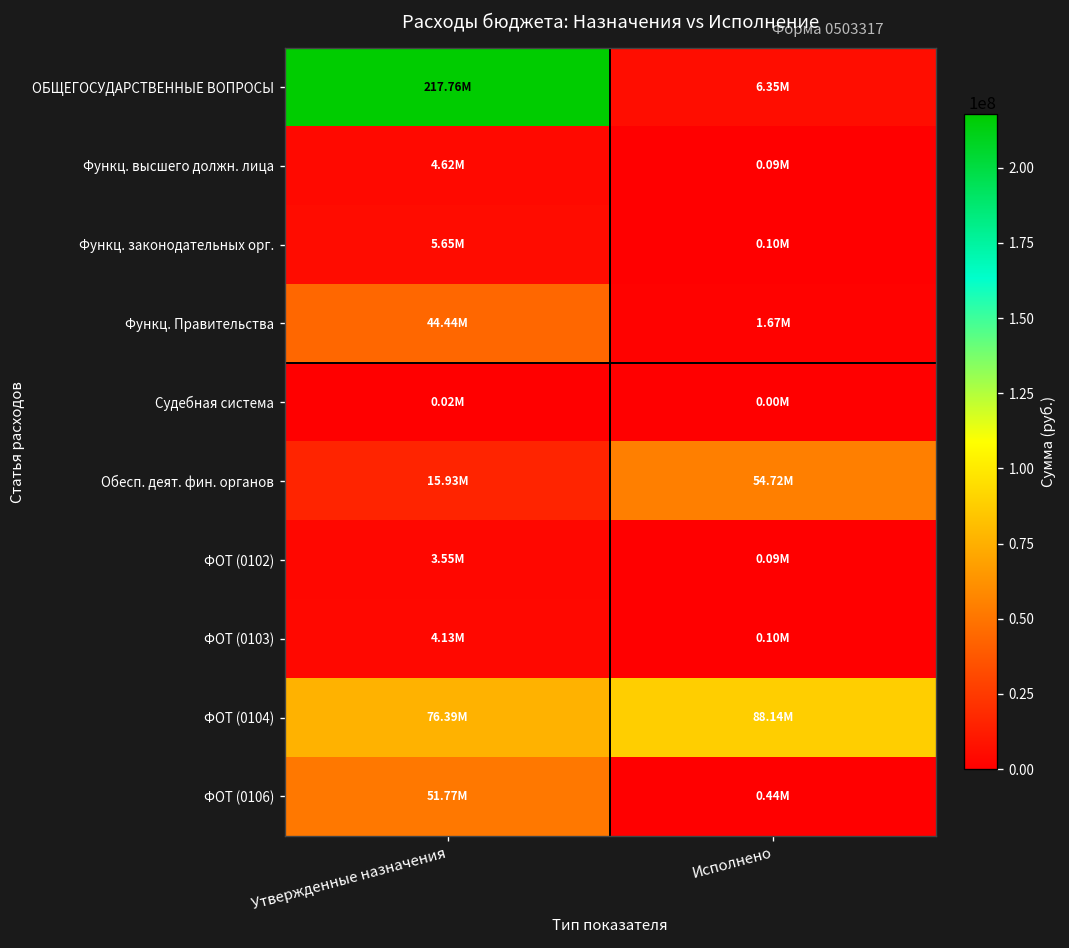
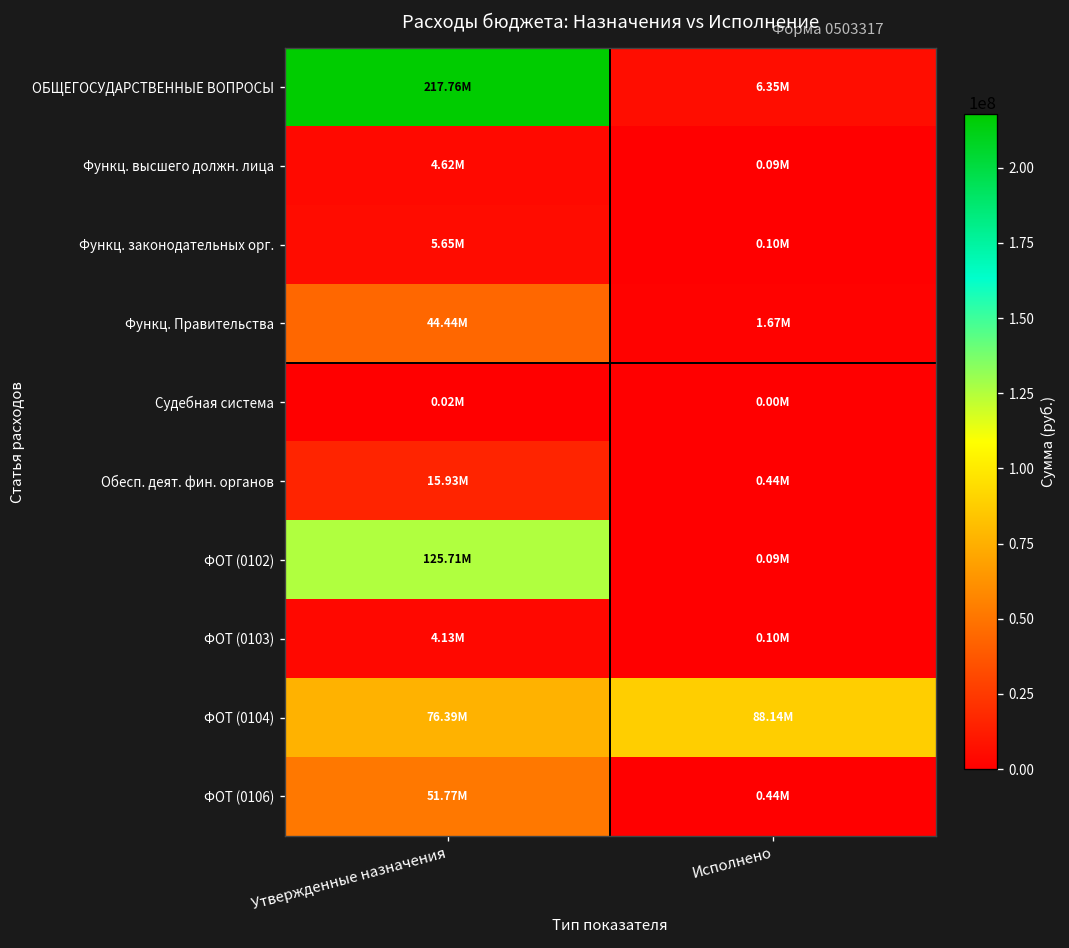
  {
    "ОБЩЕГОСУДАРСТВЕННЫЕ ВОПРОСЫ": {
      "Утвержденные назначения": "217.76M",
      "Исполнено": "6.35M"
    },
    "Функц. высшего должн. лица": {
      "Утвержденные назначения": "4.62M",
      "Исполнено": "0.09M"
    },
    "Функц. законодательных орг.": {
      "Утвержденные назначения": "5.65M",
      "Исполнено": "0.10M"
    },
    "Функц. Правительства": {
      "Утвержденные назначения": "44.44M",
      "Исполнено": "1.67M"
    },
    "Судебная система": {
      "Утвержденные назначения": "0.02M",
      "Исполнено": "0.00M"
    },
    "Обесп. деят. фин. органов": {
      "Утвержденные назначения": "15.93M",
-     "Исполнено": "54.72M"
+     "Исполнено": "0.44M"
    },
    "ФОТ (0102)": {
-     "Утвержденные назначения": "3.55M",
+     "Утвержденные назначения": "125.71M",
      "Исполнено": "0.09M"
    },
    "ФОТ (0103)": {
      "Утвержденные назначения": "4.13M",
      "Исполнено": "0.10M"
    },
    "ФОТ (0104)": {
      "Утвержденные назначения": "76.39M",
      "Исполнено": "88.14M"
    },
    "ФОТ (0106)": {
      "Утвержденные назначения": "51.77M",
      "Исполнено": "0.44M"
    }
  }
